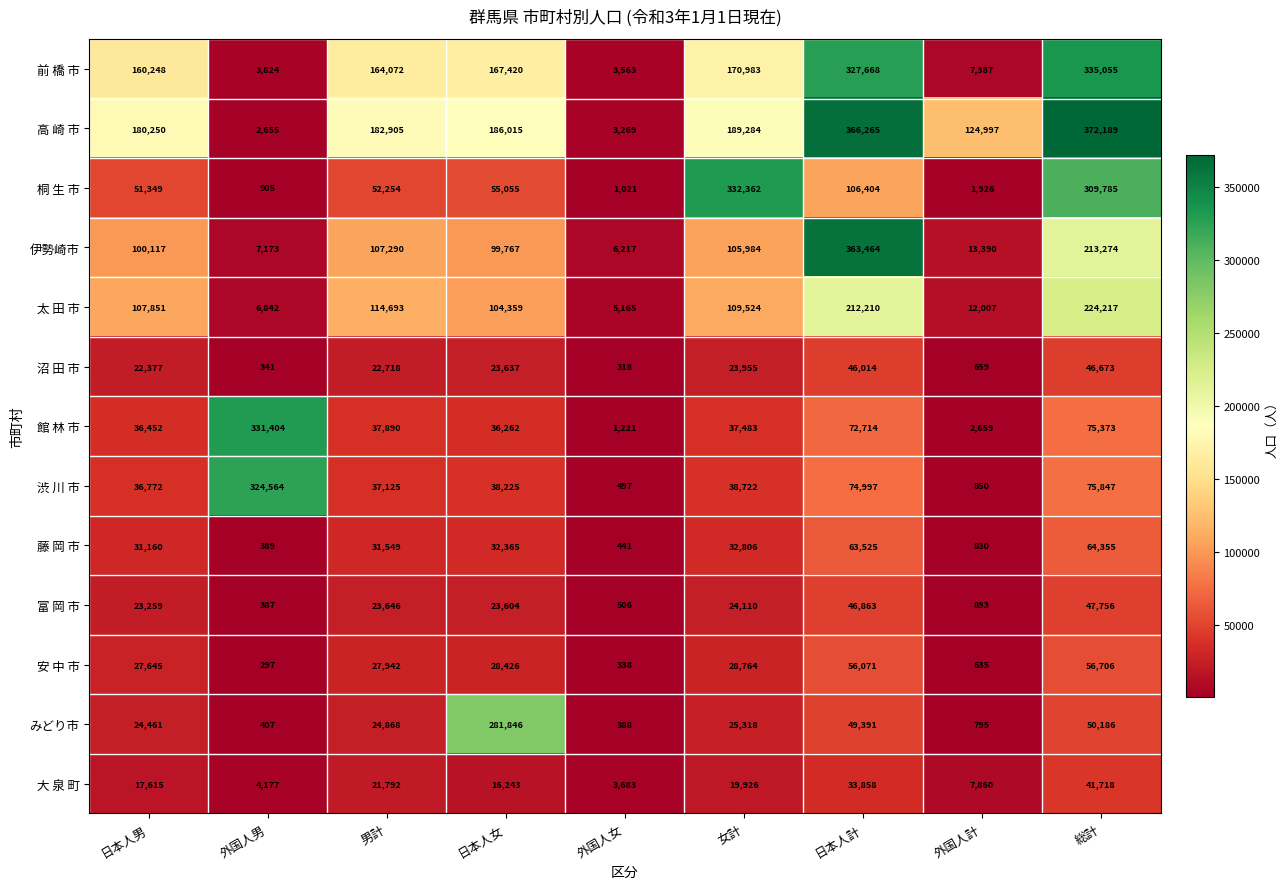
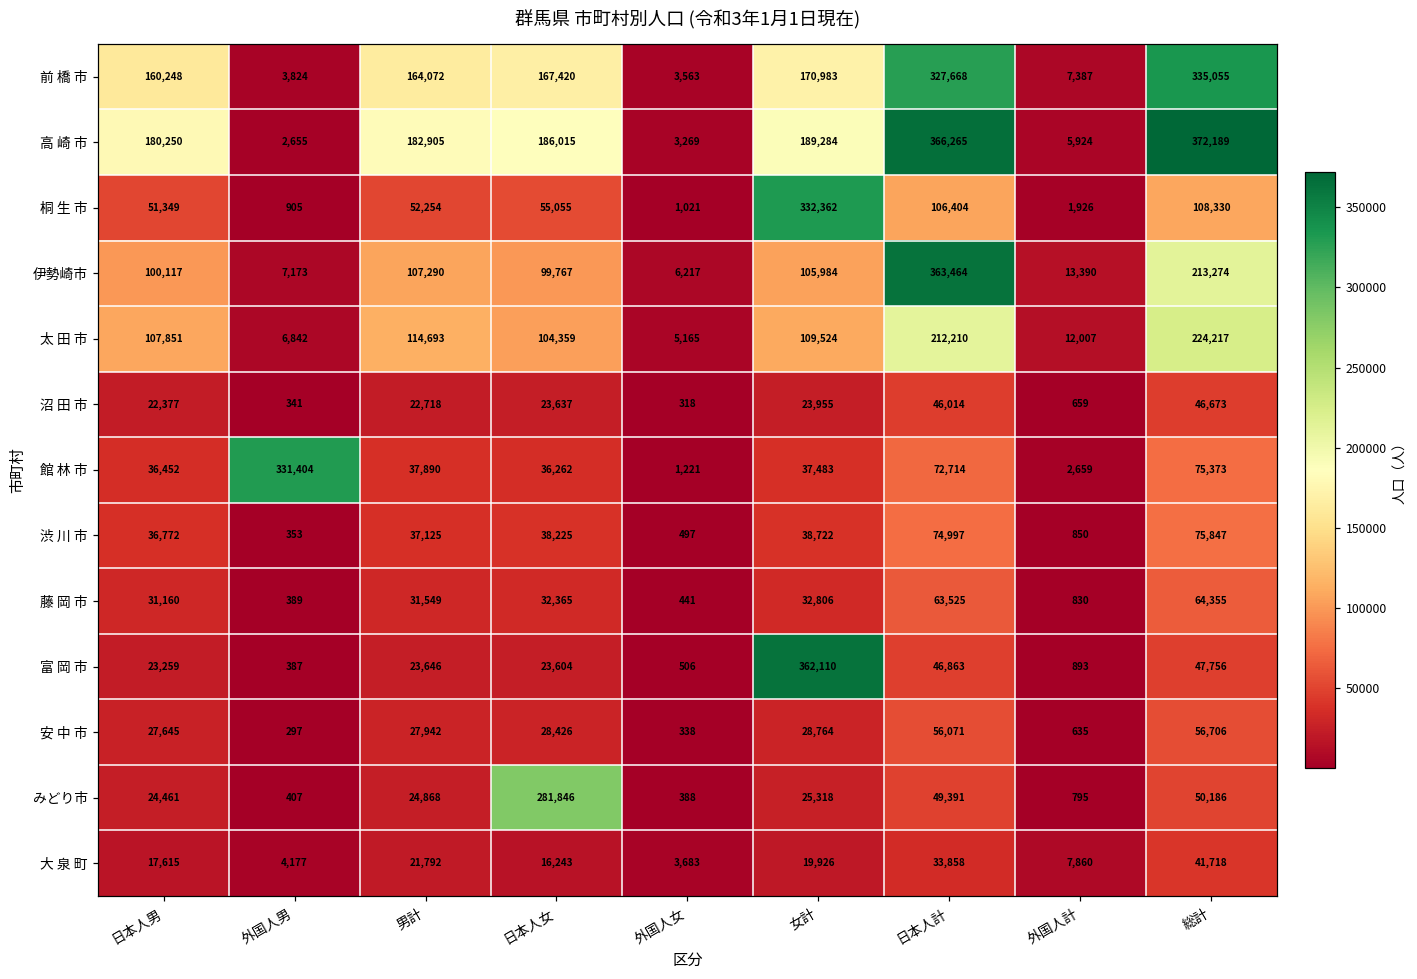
  {
    "前 橋 市": {
      "日本人男": "160,248",
      "外国人男": "3,824",
      "男計": "164,072",
      "日本人女": "167,420",
      "外国人女": "3,563",
      "女計": "170,983",
      "日本人計": "327,668",
      "外国人計": "7,387",
      "総計": "335,055"
    },
    "高 崎 市": {
      "日本人男": "180,250",
      "外国人男": "2,655",
      "男計": "182,905",
      "日本人女": "186,015",
      "外国人女": "3,269",
      "女計": "189,284",
      "日本人計": "366,265",
-     "外国人計": "124,997",
+     "外国人計": "5,924",
      "総計": "372,189"
    },
    "桐 生 市": {
      "日本人男": "51,349",
      "外国人男": "905",
      "男計": "52,254",
      "日本人女": "55,055",
      "外国人女": "1,021",
      "女計": "332,362",
      "日本人計": "106,404",
      "外国人計": "1,926",
-     "総計": "309,785"
+     "総計": "108,330"
    },
    "伊勢崎市": {
      "日本人男": "100,117",
      "外国人男": "7,173",
      "男計": "107,290",
      "日本人女": "99,767",
      "外国人女": "6,217",
      "女計": "105,984",
      "日本人計": "363,464",
      "外国人計": "13,390",
      "総計": "213,274"
    },
    "太 田 市": {
      "日本人男": "107,851",
      "外国人男": "6,842",
      "男計": "114,693",
      "日本人女": "104,359",
      "外国人女": "5,165",
      "女計": "109,524",
      "日本人計": "212,210",
      "外国人計": "12,007",
      "総計": "224,217"
    },
    "沼 田 市": {
      "日本人男": "22,377",
      "外国人男": "341",
      "男計": "22,718",
      "日本人女": "23,637",
      "外国人女": "318",
      "女計": "23,955",
      "日本人計": "46,014",
      "外国人計": "659",
      "総計": "46,673"
    },
    "館 林 市": {
      "日本人男": "36,452",
      "外国人男": "331,404",
      "男計": "37,890",
      "日本人女": "36,262",
      "外国人女": "1,221",
      "女計": "37,483",
      "日本人計": "72,714",
      "外国人計": "2,659",
      "総計": "75,373"
    },
    "渋 川 市": {
      "日本人男": "36,772",
-     "外国人男": "324,564",
+     "外国人男": "353",
      "男計": "37,125",
      "日本人女": "38,225",
      "外国人女": "497",
      "女計": "38,722",
      "日本人計": "74,997",
      "外国人計": "850",
      "総計": "75,847"
    },
    "藤 岡 市": {
      "日本人男": "31,160",
      "外国人男": "389",
      "男計": "31,549",
      "日本人女": "32,365",
      "外国人女": "441",
      "女計": "32,806",
      "日本人計": "63,525",
      "外国人計": "830",
      "総計": "64,355"
    },
    "富 岡 市": {
      "日本人男": "23,259",
      "外国人男": "387",
      "男計": "23,646",
      "日本人女": "23,604",
      "外国人女": "506",
-     "女計": "24,110",
+     "女計": "362,110",
      "日本人計": "46,863",
      "外国人計": "893",
      "総計": "47,756"
    },
    "安 中 市": {
      "日本人男": "27,645",
      "外国人男": "297",
      "男計": "27,942",
      "日本人女": "28,426",
      "外国人女": "338",
      "女計": "28,764",
      "日本人計": "56,071",
      "外国人計": "635",
      "総計": "56,706"
    },
    "みどり市": {
      "日本人男": "24,461",
      "外国人男": "407",
      "男計": "24,868",
      "日本人女": "281,846",
      "外国人女": "388",
      "女計": "25,318",
      "日本人計": "49,391",
      "外国人計": "795",
      "総計": "50,186"
    },
    "大 泉 町": {
      "日本人男": "17,615",
      "外国人男": "4,177",
      "男計": "21,792",
      "日本人女": "16,243",
      "外国人女": "3,683",
      "女計": "19,926",
      "日本人計": "33,858",
      "外国人計": "7,860",
      "総計": "41,718"
    }
  }
